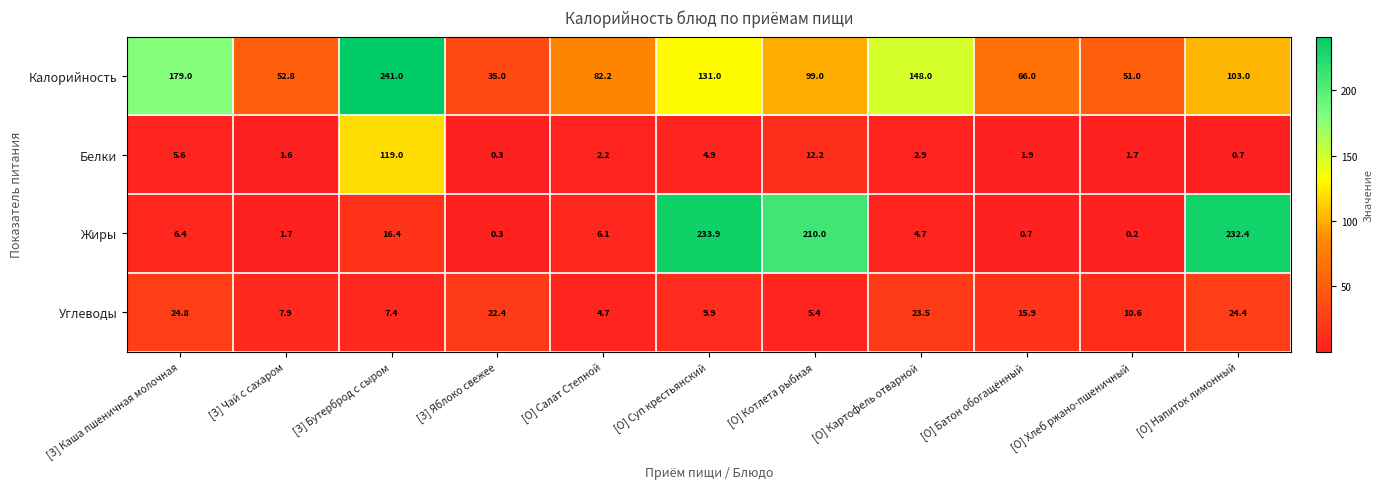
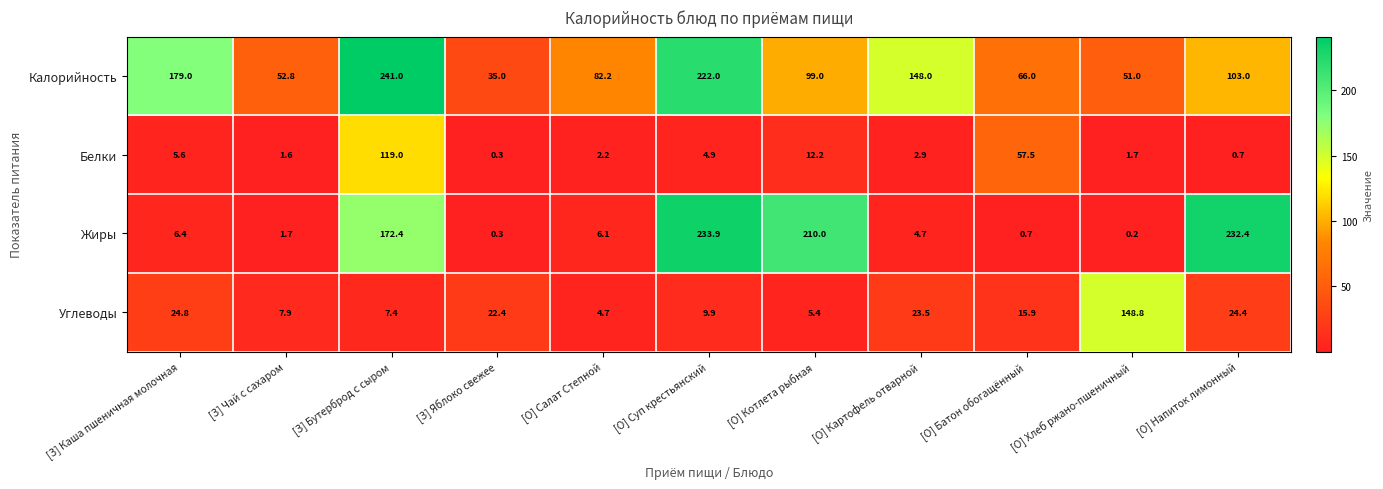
  {
    "Калорийность": {
      "[З] Каша пшеничная молочная": 179.0,
      "[З] Чай с сахаром": 52.8,
      "[З] Бутерброд с сыром": 241.0,
      "[З] Яблоко свежее": 35.0,
      "[О] Салат Степной": 82.2,
-     "[О] Суп крестьянский": 131.0,
+     "[О] Суп крестьянский": 222.0,
      "[О] Котлета рыбная": 99.0,
      "[О] Картофель отварной": 148.0,
      "[О] Батон обогащённый": 66.0,
      "[О] Хлеб ржано-пшеничный": 51.0,
      "[О] Напиток лимонный": 103.0
    },
    "Белки": {
      "[З] Каша пшеничная молочная": 5.6,
      "[З] Чай с сахаром": 1.6,
      "[З] Бутерброд с сыром": 119.0,
      "[З] Яблоко свежее": 0.3,
      "[О] Салат Степной": 2.2,
      "[О] Суп крестьянский": 4.9,
      "[О] Котлета рыбная": 12.2,
      "[О] Картофель отварной": 2.9,
-     "[О] Батон обогащённый": 1.9,
+     "[О] Батон обогащённый": 57.5,
      "[О] Хлеб ржано-пшеничный": 1.7,
      "[О] Напиток лимонный": 0.7
    },
    "Жиры": {
      "[З] Каша пшеничная молочная": 6.4,
      "[З] Чай с сахаром": 1.7,
-     "[З] Бутерброд с сыром": 16.4,
+     "[З] Бутерброд с сыром": 172.4,
      "[З] Яблоко свежее": 0.3,
      "[О] Салат Степной": 6.1,
      "[О] Суп крестьянский": 233.9,
      "[О] Котлета рыбная": 210.0,
      "[О] Картофель отварной": 4.7,
      "[О] Батон обогащённый": 0.7,
      "[О] Хлеб ржано-пшеничный": 0.2,
      "[О] Напиток лимонный": 232.4
    },
    "Углеводы": {
      "[З] Каша пшеничная молочная": 24.8,
      "[З] Чай с сахаром": 7.9,
      "[З] Бутерброд с сыром": 7.4,
      "[З] Яблоко свежее": 22.4,
      "[О] Салат Степной": 4.7,
      "[О] Суп крестьянский": 9.9,
      "[О] Котлета рыбная": 5.4,
      "[О] Картофель отварной": 23.5,
      "[О] Батон обогащённый": 15.9,
-     "[О] Хлеб ржано-пшеничный": 10.6,
+     "[О] Хлеб ржано-пшеничный": 148.8,
      "[О] Напиток лимонный": 24.4
    }
  }
